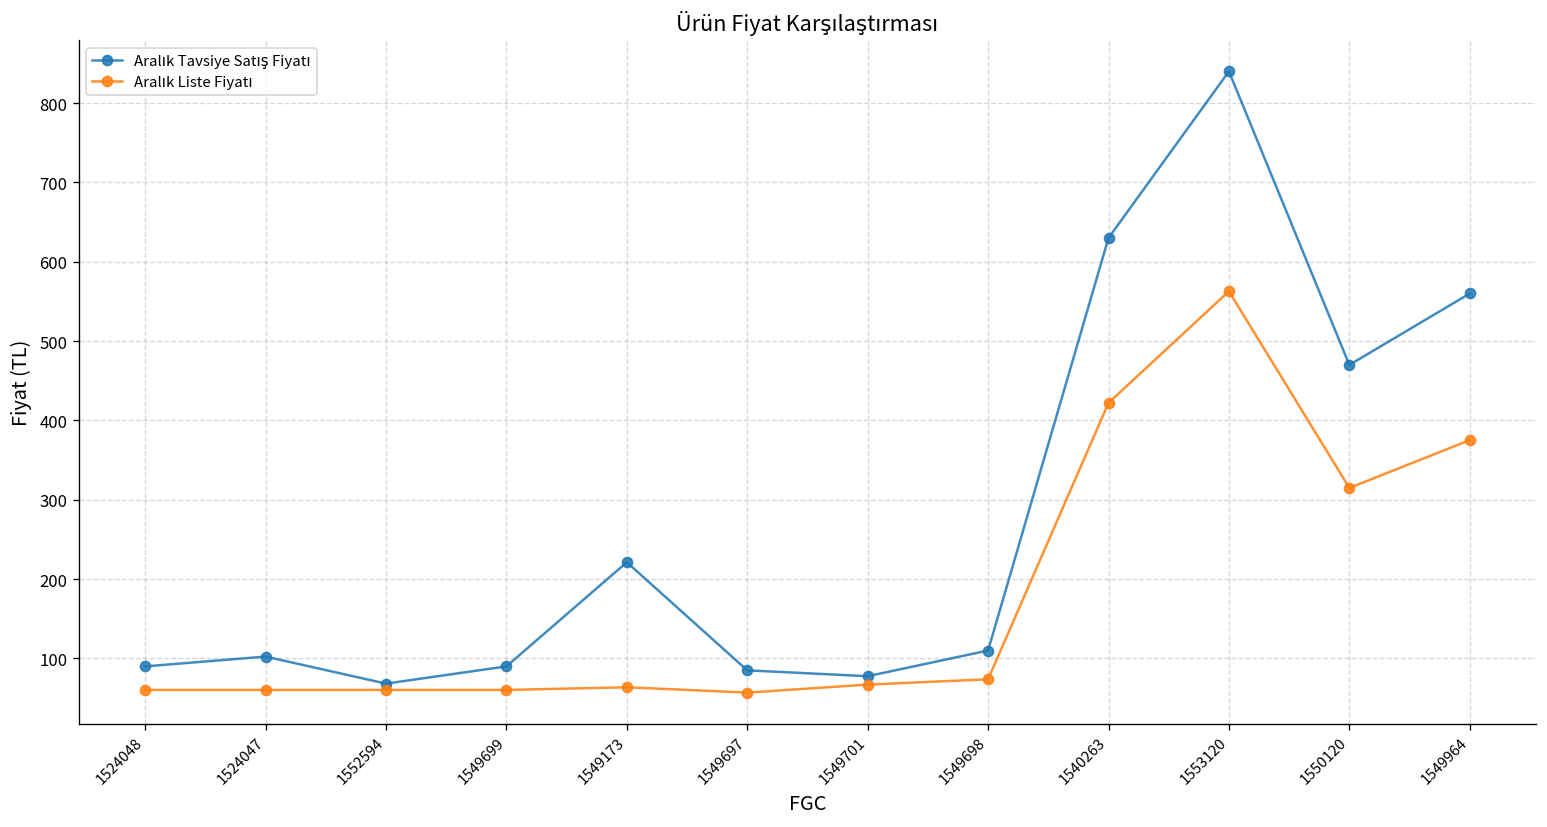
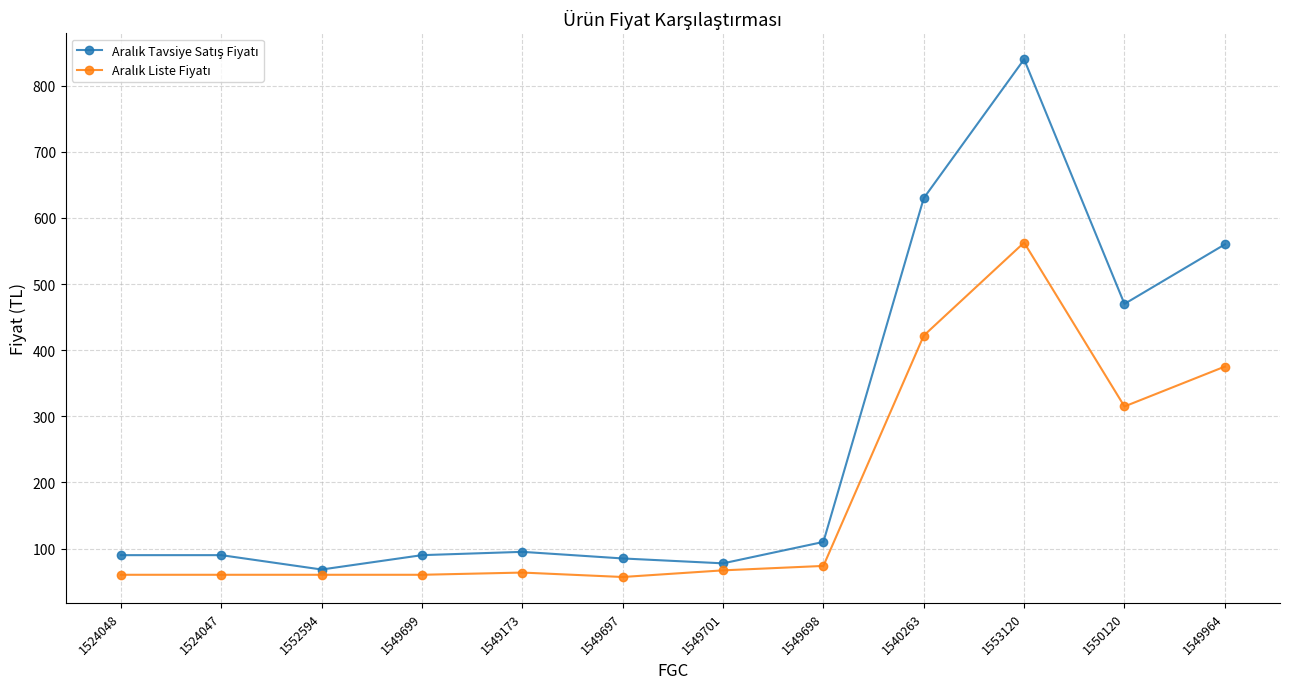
  {
    "Aralık Tavsiye Satış Fiyatı": {
      "1524048": 90,
-     "1524047": 100,
+     "1524047": 90,
      "1552594": 70,
      "1549699": 90,
-     "1549173": 220,
+     "1549173": 90,
      "1549697": 80,
      "1549701": 80,
      "1549698": 110,
      "1540263": 630,
      "1553120": 840,
      "1550120": 470,
      "1549964": 560
    },
    "Aralık Liste Fiyatı": {
      "1524048": 60,
      "1524047": 60,
      "1552594": 60,
      "1549699": 60,
      "1549173": 60,
      "1549697": 60,
      "1549701": 70,
      "1549698": 70,
      "1540263": 420,
      "1553120": 560,
      "1550120": 310,
      "1549964": 380
    }
  }
